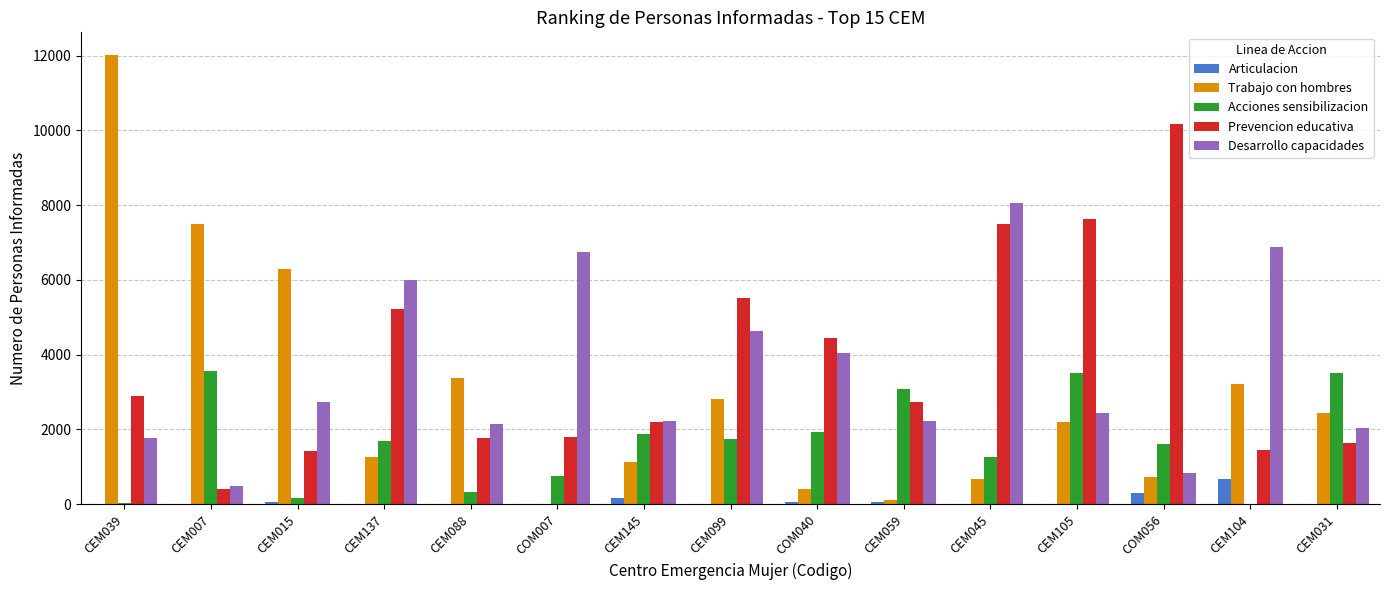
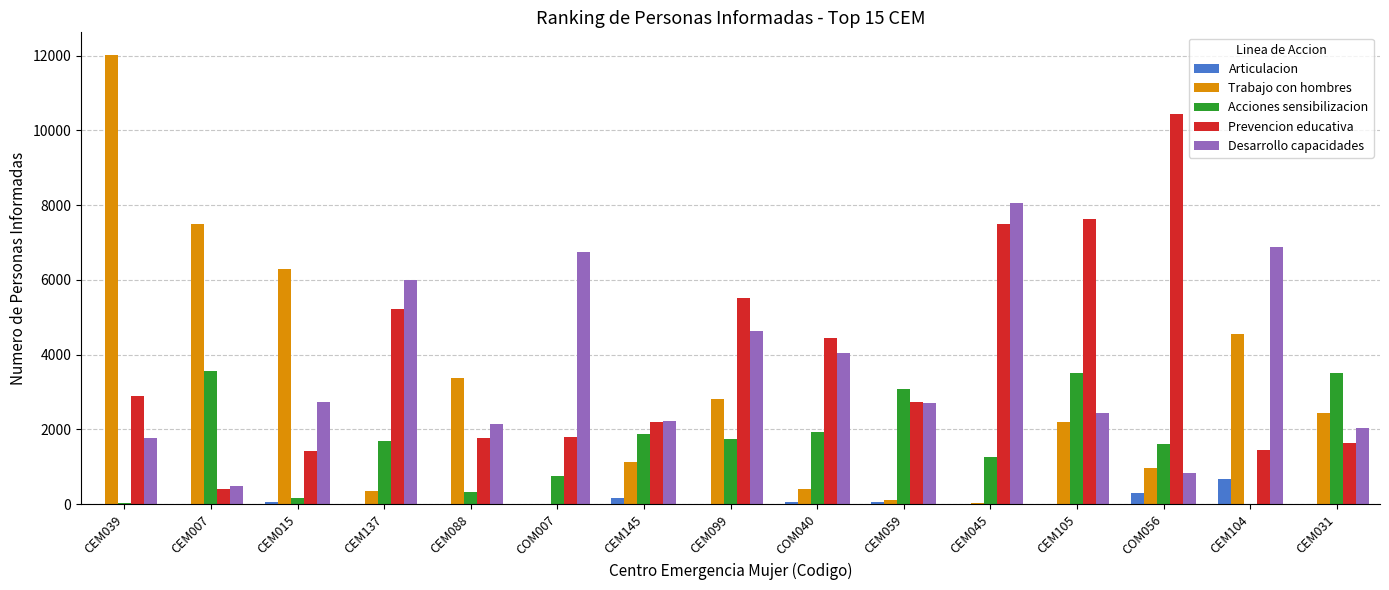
  {
    "Articulacion": {
      "CEM039": 0,
      "CEM007": 0,
      "CEM137": 0,
      "CEM088": 0,
      "COM007": 0,
      "CEM145": 200,
      "CEM099": 0,
      "CEM045": 0,
      "CEM105": 0,
      "COM056": 300,
      "CEM104": 700
    },
    "Trabajo con hombres": {
      "CEM039": 12000,
      "CEM007": 7500,
      "CEM015": 6300,
-     "CEM137": 1300,
+     "CEM137": 400,
      "CEM088": 3400,
      "COM007": 0,
      "CEM145": 1100,
      "CEM099": 2800,
      "COM040": 400,
      "CEM059": 100,
-     "CEM045": 700,
+     "CEM045": 0,
      "CEM105": 2200,
-     "COM056": 700,
-     "CEM104": 3200,
+     "COM056": 1000,
+     "CEM104": 4600,
      "CEM031": 2400
    },
    "Acciones sensibilizacion": {
      "CEM007": 3600,
      "CEM015": 200,
      "CEM137": 1700,
      "CEM088": 300,
      "COM007": 700,
      "CEM145": 1900,
      "CEM099": 1700,
      "COM040": 1900,
      "CEM059": 3100,
      "CEM045": 1300,
      "CEM105": 3500,
      "COM056": 1600,
      "CEM031": 3500
    },
    "Prevencion educativa": {
      "CEM039": 2900,
      "CEM007": 400,
      "CEM015": 1400,
      "CEM137": 5200,
      "CEM088": 1800,
      "COM007": 1800,
      "CEM145": 2200,
      "CEM099": 5500,
      "COM040": 4500,
      "CEM059": 2700,
      "CEM045": 7500,
      "CEM105": 7600,
-     "COM056": 10200,
+     "COM056": 10400,
      "CEM104": 1500,
      "CEM031": 1600
    },
    "Desarrollo capacidades": {
      "CEM039": 1800,
      "CEM007": 500,
      "CEM015": 2700,
      "CEM137": 6000,
      "CEM088": 2100,
      "COM007": 6700,
      "CEM145": 2200,
      "CEM099": 4600,
      "COM040": 4000,
-     "CEM059": 2200,
+     "CEM059": 2700,
      "CEM045": 8000,
      "CEM105": 2400,
      "COM056": 800,
      "CEM104": 6900,
      "CEM031": 2000
    }
  }
